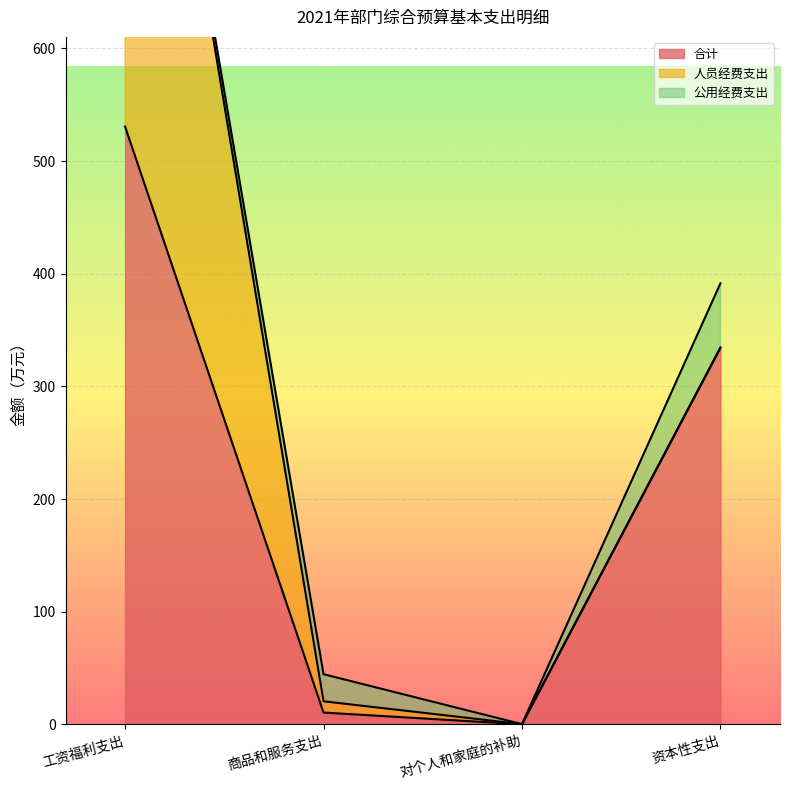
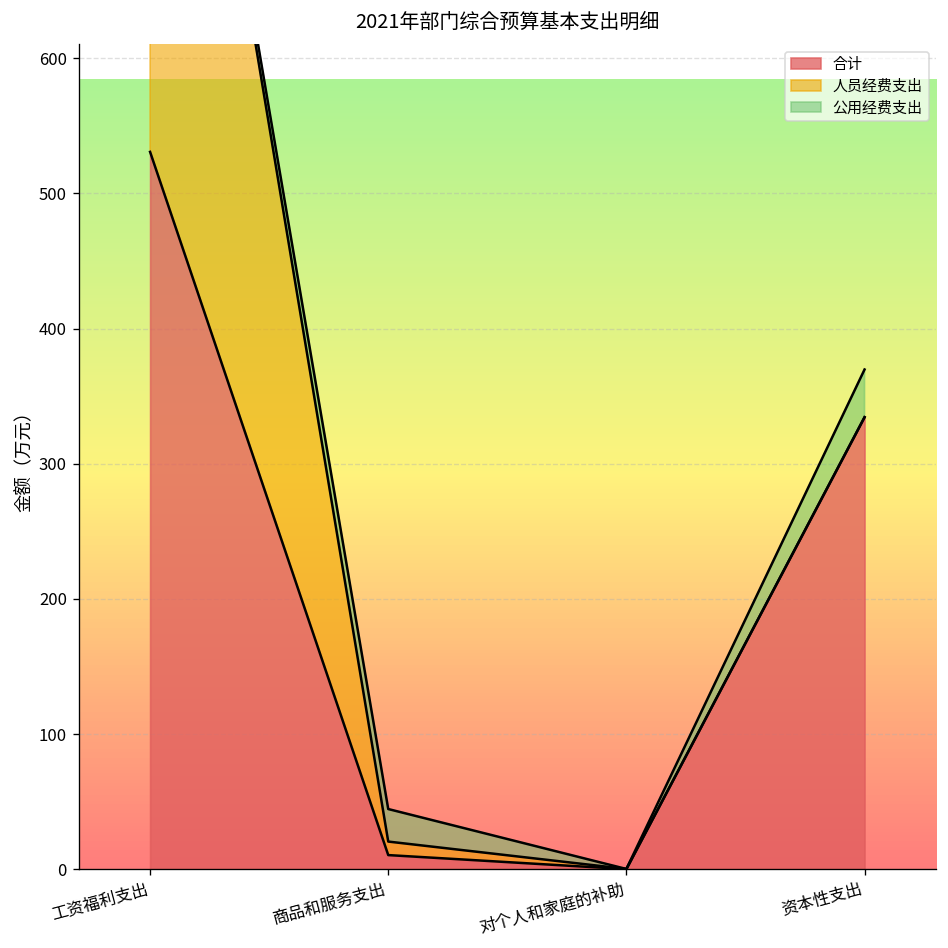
  {
    "合计": {
      "工资福利支出": 531,
      "商品和服务支出": 11
    },
    "人员经费支出": {
      "商品和服务支出": 10
    },
    "公用经费支出": {
      "商品和服务支出": 24,
-     "资本性支出": 57
+     "资本性支出": 35
    }
  }
